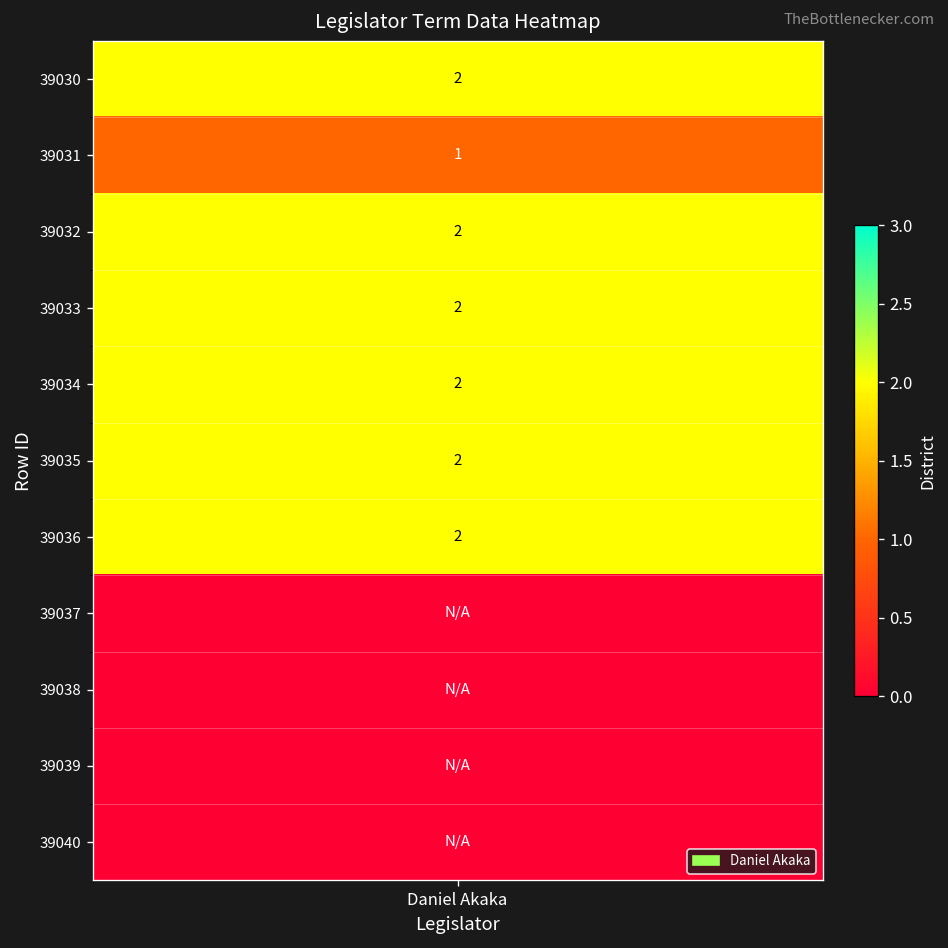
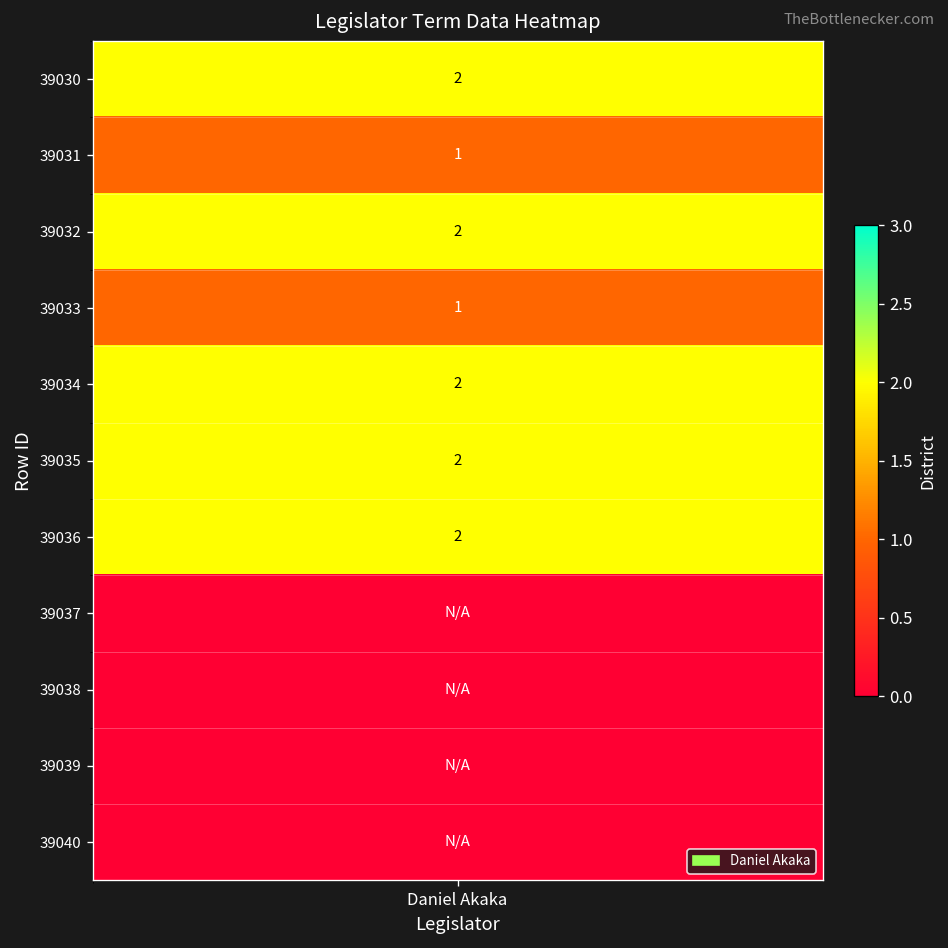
  {
    "39030": {
      "Daniel Akaka": 2
    },
    "39031": {
      "Daniel Akaka": 1
    },
    "39032": {
      "Daniel Akaka": 2
    },
    "39033": {
-     "Daniel Akaka": 2
+     "Daniel Akaka": 1
    },
    "39034": {
      "Daniel Akaka": 2
    },
    "39035": {
      "Daniel Akaka": 2
    },
    "39036": {
      "Daniel Akaka": 2
    }
  }
